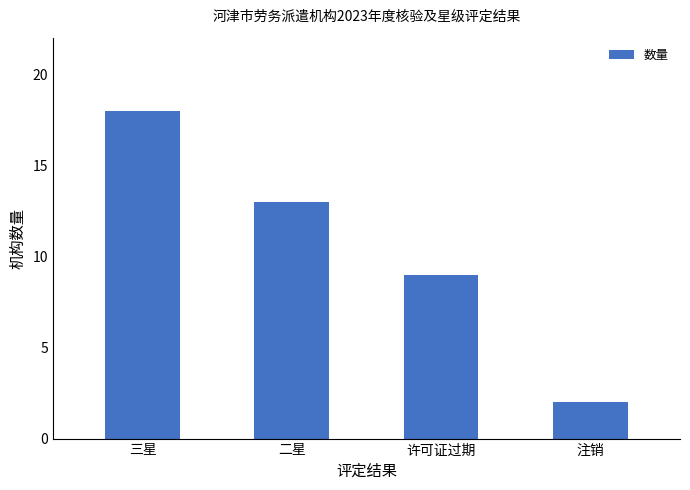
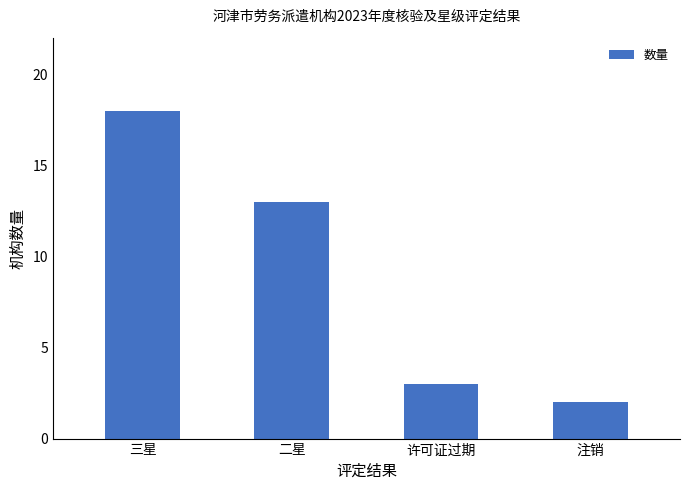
  {
    "三星": 18,
    "二星": 13,
-   "许可证过期": 9,
+   "许可证过期": 3,
    "注销": 2
  }
